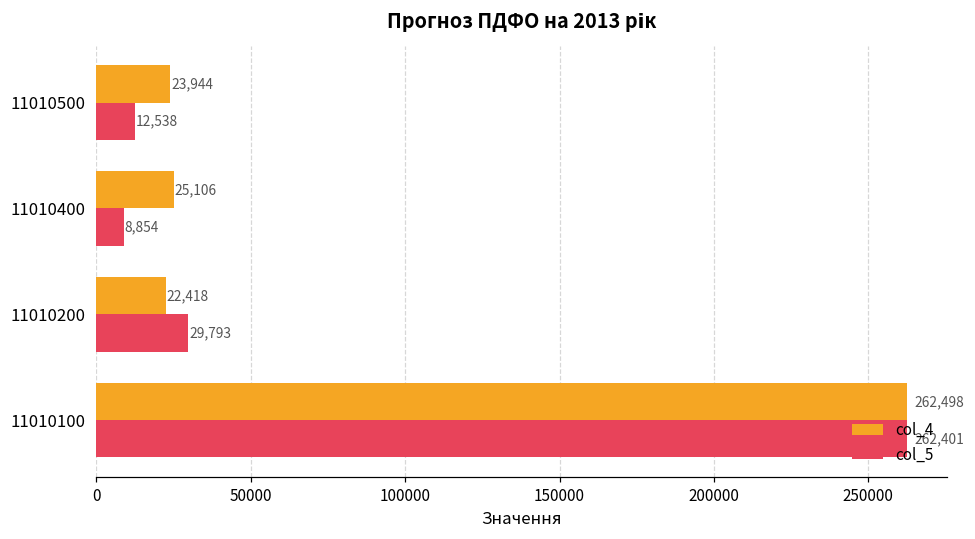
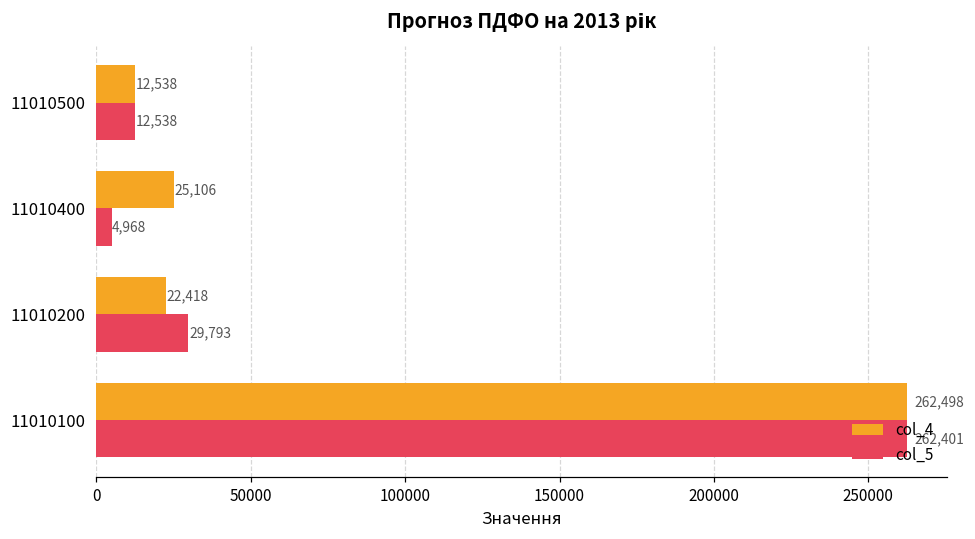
  {
    "col_4": {
-     "11010500": "23,944",
+     "11010500": "12,538",
      "11010400": "25,106",
      "11010200": "22,418",
      "11010100": "262,498"
    },
    "col_5": {
      "11010500": "12,538",
-     "11010400": "8,854",
+     "11010400": "4,968",
      "11010200": "29,793",
      "11010100": "262,401"
    }
  }
